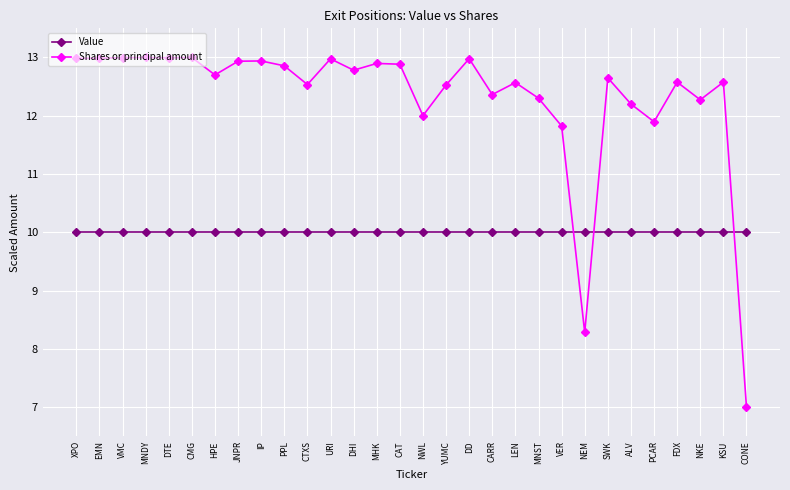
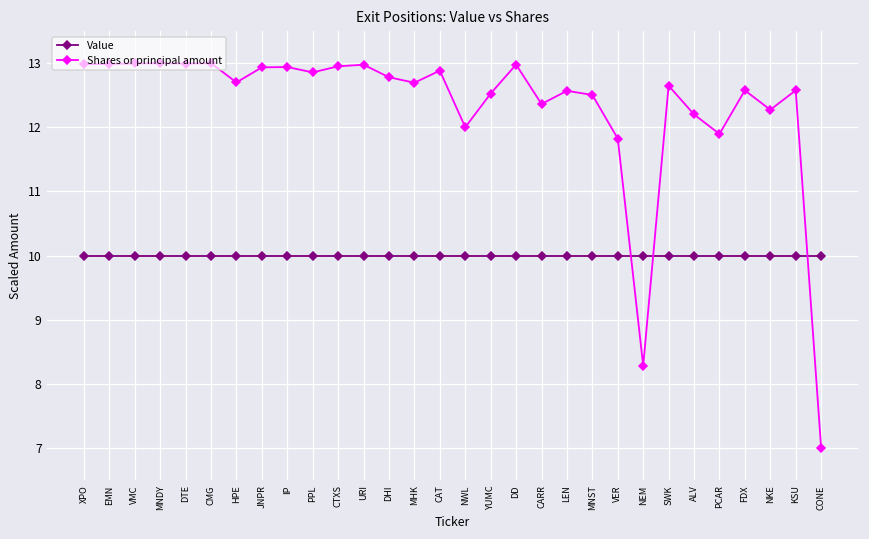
  {
    "Value": {
      "XPO": 10.0,
      "EMN": 10.0,
      "VMC": 10.0,
      "MNDY": 10.0,
      "DTE": 10.0,
      "CMG": 10.0,
      "HPE": 10.0,
      "JNPR": 10.0,
      "IP": 10.0,
      "PPL": 10.0,
      "CTXS": 10.0,
      "URI": 10.0,
      "DHI": 10.0,
      "MHK": 10.0,
      "CAT": 10.0,
      "NWL": 10.0,
      "YUMC": 10.0,
      "DD": 10.0,
      "CARR": 10.0,
      "LEN": 10.0,
      "MNST": 10.0,
      "VER": 10.0,
      "NEM": 10.0,
      "SWK": 10.0,
      "ALV": 10.0,
      "PCAR": 10.0,
      "FDX": 10.0,
      "NKE": 10.0,
      "KSU": 10.0,
      "CONE": 10.0
    },
    "Shares or principal amount": {
      "HPE": 12.7,
      "JNPR": 12.9,
      "IP": 12.9,
      "PPL": 12.9,
-     "CTXS": 12.5,
+     "CTXS": 13.0,
      "URI": 13.0,
      "DHI": 12.8,
-     "MHK": 12.9,
+     "MHK": 12.7,
      "CAT": 12.9,
      "NWL": 12.0,
      "YUMC": 12.5,
      "DD": 13.0,
      "CARR": 12.4,
      "LEN": 12.6,
-     "MNST": 12.3,
+     "MNST": 12.5,
      "VER": 11.8,
      "NEM": 8.3,
      "SWK": 12.6,
      "ALV": 12.2,
      "PCAR": 11.9,
      "FDX": 12.6,
      "NKE": 12.3,
      "KSU": 12.6,
      "CONE": 7.0
    }
  }
